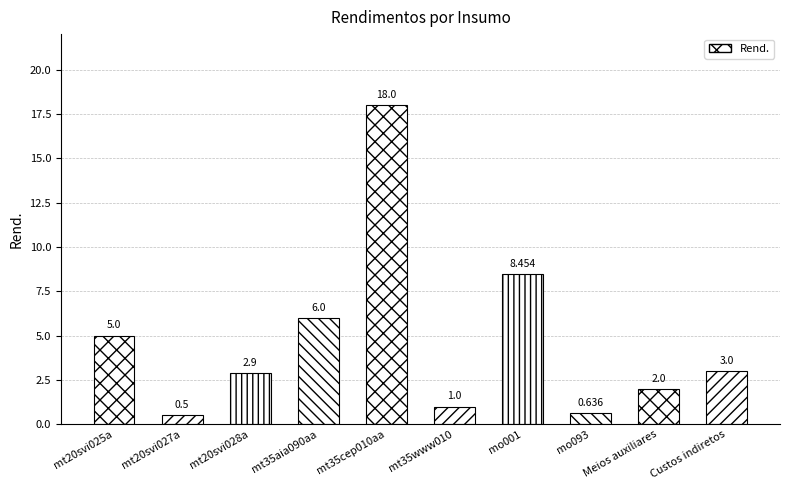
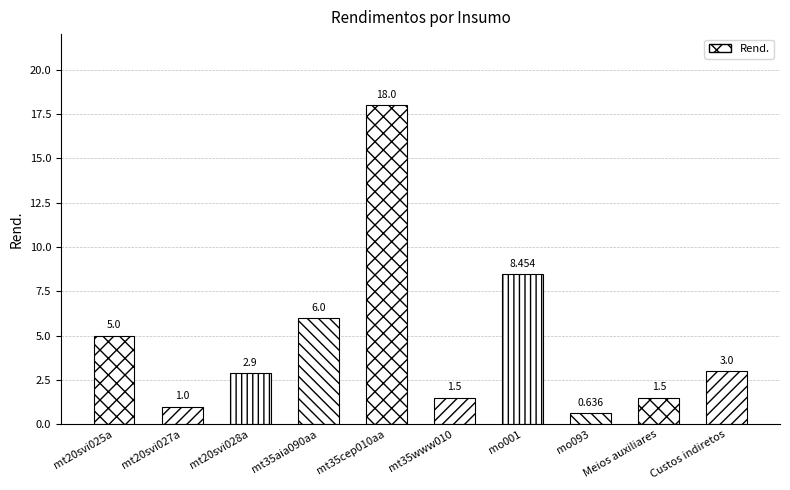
  {
    "mt20svi025a": 5.0,
-   "mt20svi027a": 0.5,
+   "mt20svi027a": 1.0,
    "mt20svi028a": 2.9,
    "mt35aia090aa": 6.0,
    "mt35cep010aa": 18.0,
-   "mt35www010": 1.0,
+   "mt35www010": 1.5,
    "mo001": 8.454,
    "mo093": 0.636,
-   "Meios auxiliares": 2.0,
+   "Meios auxiliares": 1.5,
    "Custos indiretos": 3.0
  }
